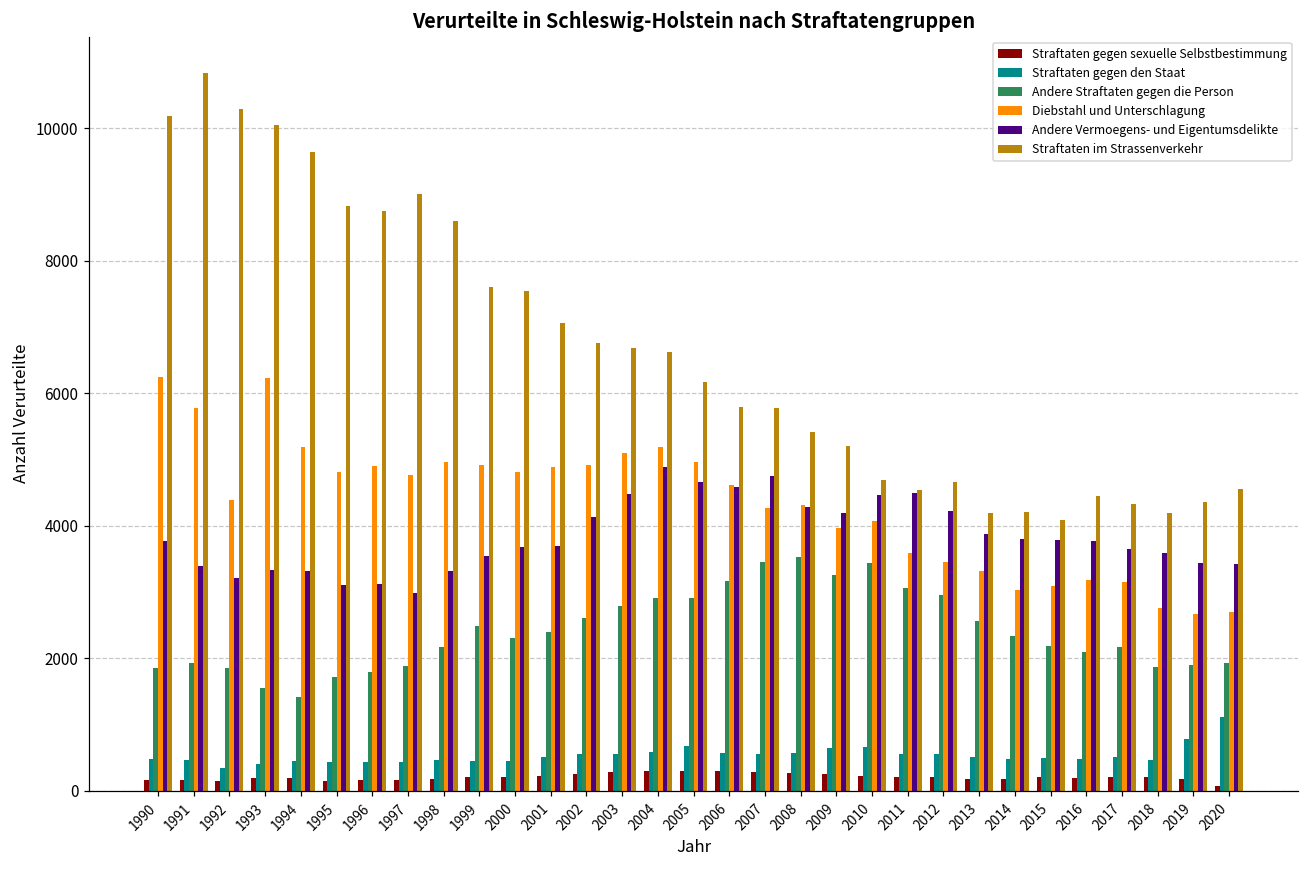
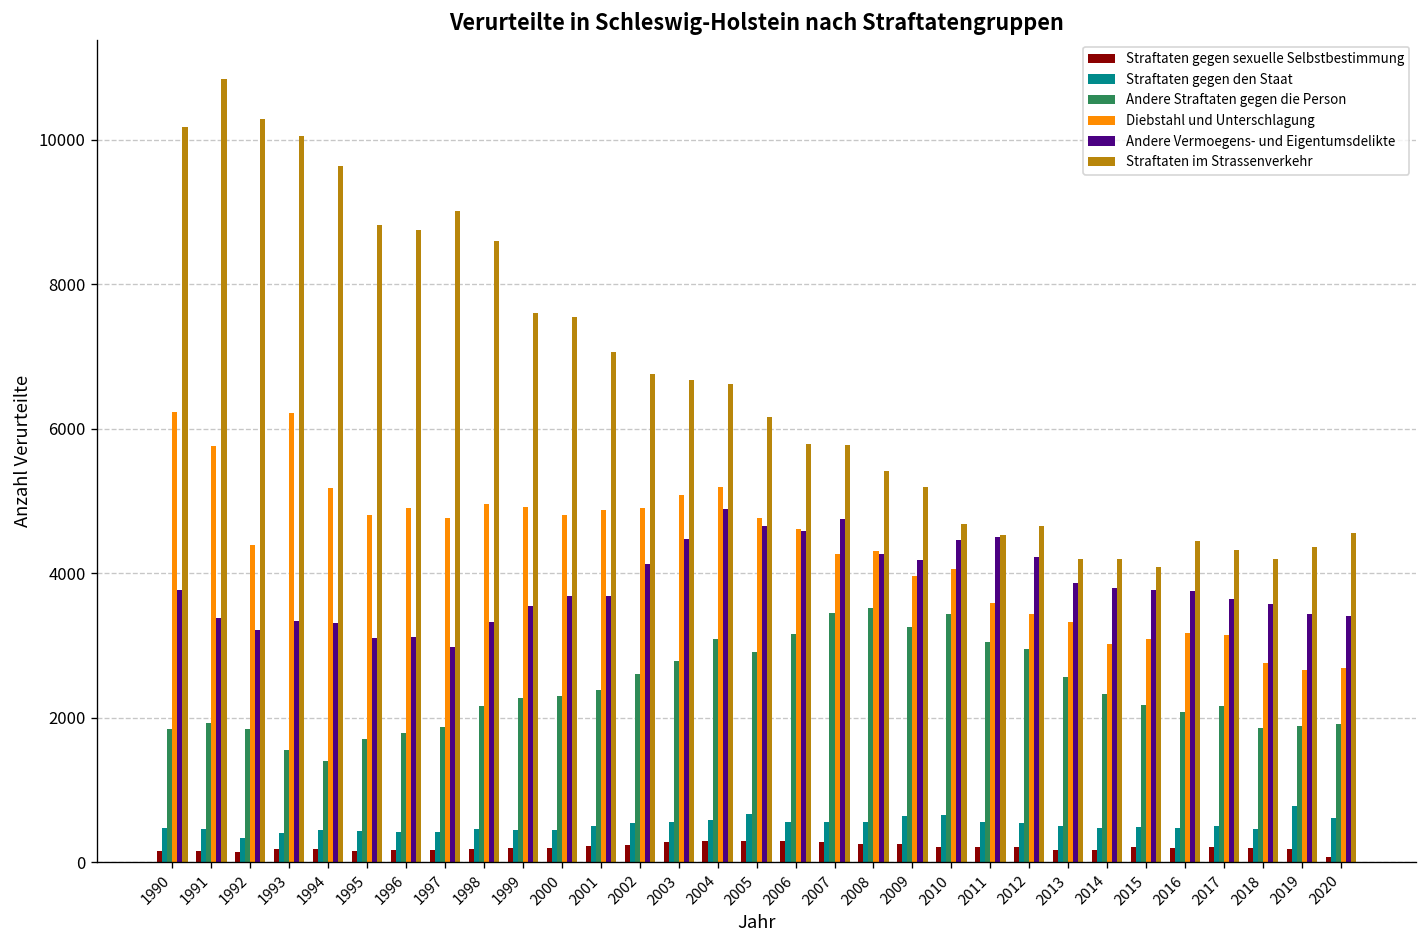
  {
    "Straftaten gegen sexuelle Selbstbestimmung": {
      "1990": 200,
      "1991": 200,
      "1992": 100,
      "1993": 200,
      "1994": 200,
      "1995": 200,
      "1996": 200,
      "1997": 200,
      "1998": 200,
      "1999": 200,
      "2000": 200,
      "2001": 200,
      "2002": 200,
      "2003": 300,
      "2004": 300,
      "2005": 300,
      "2006": 300,
      "2007": 300,
      "2008": 300,
      "2009": 300,
      "2010": 200,
      "2011": 200,
      "2012": 200,
      "2013": 200,
      "2014": 200,
      "2015": 200,
      "2016": 200,
      "2017": 200,
      "2018": 200,
      "2019": 200,
      "2020": 100
    },
    "Straftaten gegen den Staat": {
      "1990": 500,
      "1991": 500,
      "1992": 300,
      "1993": 400,
      "1994": 500,
      "1995": 400,
      "1996": 400,
      "1997": 400,
      "1998": 500,
      "1999": 400,
      "2000": 400,
      "2001": 500,
      "2002": 500,
      "2003": 600,
      "2004": 600,
      "2005": 700,
      "2006": 600,
      "2007": 600,
      "2008": 600,
      "2009": 600,
      "2010": 700,
      "2011": 600,
      "2012": 500,
      "2013": 500,
      "2014": 500,
      "2015": 500,
      "2016": 500,
      "2017": 500,
      "2018": 500,
      "2019": 800,
-     "2020": 1100
+     "2020": 600
    },
    "Andere Straftaten gegen die Person": {
      "1990": 1800,
      "1991": 1900,
      "1992": 1900,
      "1993": 1600,
      "1994": 1400,
      "1995": 1700,
      "1996": 1800,
      "1997": 1900,
      "1998": 2200,
-     "1999": 2500,
+     "1999": 2300,
      "2000": 2300,
      "2001": 2400,
      "2002": 2600,
      "2003": 2800,
-     "2004": 2900,
+     "2004": 3100,
      "2005": 2900,
      "2006": 3200,
      "2007": 3400,
      "2008": 3500,
      "2009": 3300,
      "2010": 3400,
      "2011": 3100,
      "2012": 3000,
      "2013": 2600,
      "2014": 2300,
      "2015": 2200,
      "2016": 2100,
      "2017": 2200,
      "2018": 1900,
      "2019": 1900,
      "2020": 1900
    },
    "Diebstahl und Unterschlagung": {
      "1990": 6200,
      "1991": 5800,
      "1992": 4400,
      "1993": 6200,
      "1994": 5200,
      "1995": 4800,
      "1996": 4900,
      "1997": 4800,
      "1998": 5000,
      "1999": 4900,
      "2000": 4800,
      "2001": 4900,
      "2002": 4900,
      "2003": 5100,
      "2004": 5200,
-     "2005": 5000,
+     "2005": 4800,
      "2006": 4600,
      "2007": 4300,
      "2008": 4300,
      "2009": 4000,
      "2010": 4100,
      "2011": 3600,
      "2012": 3400,
      "2013": 3300,
      "2014": 3000,
      "2015": 3100,
      "2016": 3200,
      "2017": 3100,
      "2018": 2800,
      "2019": 2700,
      "2020": 2700
    },
    "Andere Vermoegens- und Eigentumsdelikte": {
      "1990": 3800,
      "1991": 3400,
      "1992": 3200,
      "1993": 3300,
      "1994": 3300,
      "1995": 3100,
      "1996": 3100,
      "1997": 3000,
      "1998": 3300,
      "1999": 3500,
      "2000": 3700,
      "2001": 3700,
      "2002": 4100,
      "2003": 4500,
      "2004": 4900,
      "2005": 4700,
      "2006": 4600,
      "2007": 4800,
      "2008": 4300,
      "2009": 4200,
      "2010": 4500,
      "2011": 4500,
      "2012": 4200,
      "2013": 3900,
      "2014": 3800,
      "2015": 3800,
      "2016": 3800,
      "2017": 3600,
      "2018": 3600,
      "2019": 3400,
      "2020": 3400
    },
    "Straftaten im Strassenverkehr": {
      "1990": 10200,
      "1991": 10800,
      "1992": 10300,
      "1993": 10100,
      "1994": 9600,
      "1995": 8800,
      "1996": 8800,
      "1997": 9000,
      "1998": 8600,
      "1999": 7600,
      "2000": 7500,
      "2001": 7100,
      "2002": 6800,
      "2003": 6700,
      "2004": 6600,
      "2005": 6200,
      "2006": 5800,
      "2007": 5800,
      "2008": 5400,
      "2009": 5200,
      "2010": 4700,
      "2011": 4500,
      "2012": 4700,
      "2013": 4200,
      "2014": 4200,
      "2015": 4100,
      "2016": 4400,
      "2017": 4300,
      "2018": 4200,
      "2019": 4400,
      "2020": 4600
    }
  }
